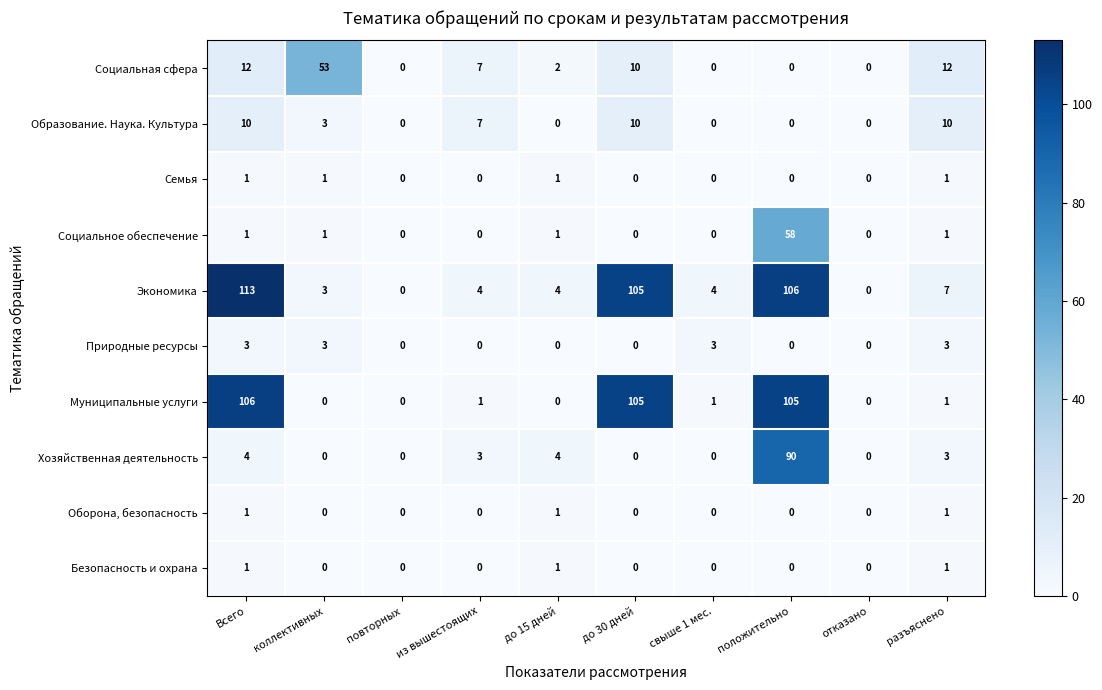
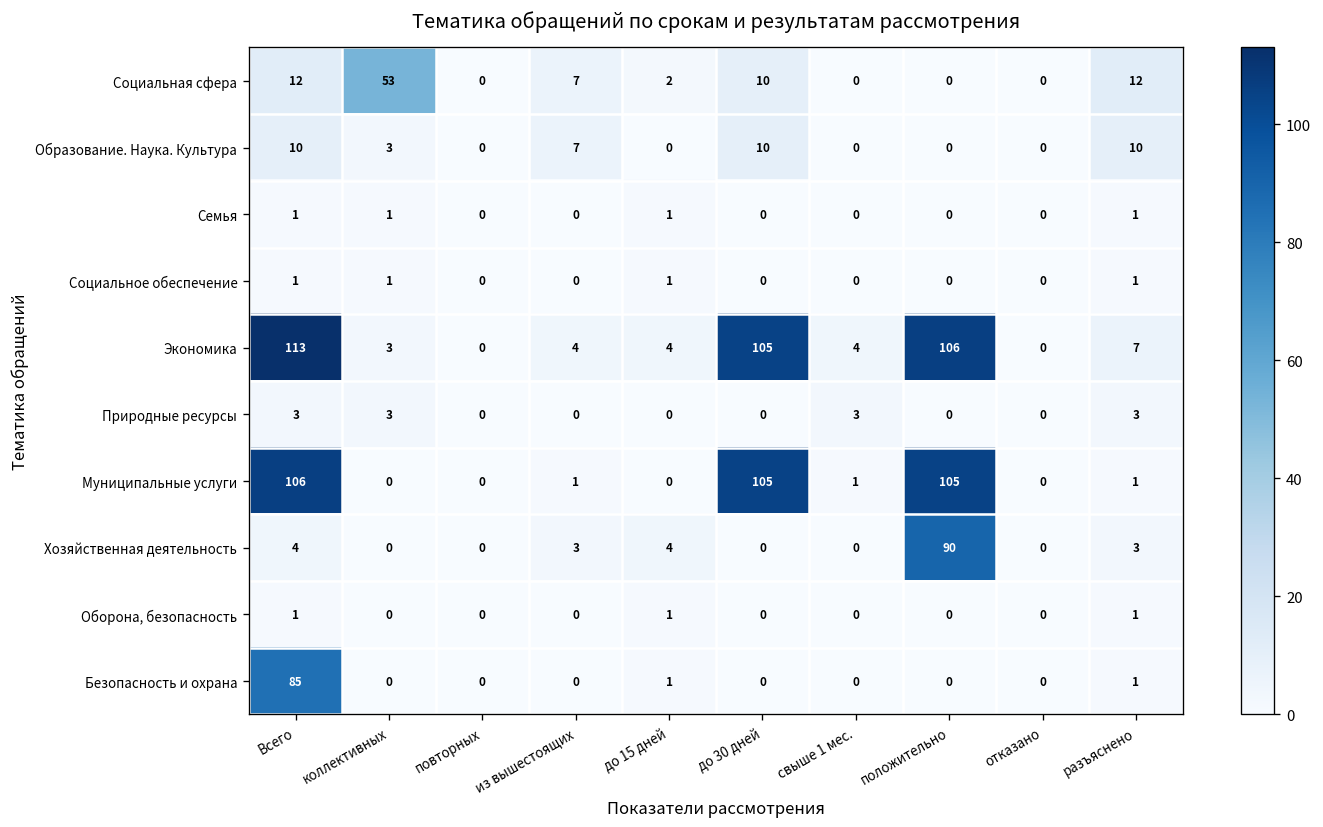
  {
    "Социальная сфера": {
      "Всего": 12,
      "коллективных": 53,
      "повторных": 0,
      "из вышестоящих": 7,
      "до 15 дней": 2,
      "до 30 дней": 10,
      "свыше 1 мес.": 0,
      "положительно": 0,
      "отказано": 0,
      "разъяснено": 12
    },
    "Образование. Наука. Культура": {
      "Всего": 10,
      "коллективных": 3,
      "повторных": 0,
      "из вышестоящих": 7,
      "до 15 дней": 0,
      "до 30 дней": 10,
      "свыше 1 мес.": 0,
      "положительно": 0,
      "отказано": 0,
      "разъяснено": 10
    },
    "Семья": {
      "Всего": 1,
      "коллективных": 1,
      "повторных": 0,
      "из вышестоящих": 0,
      "до 15 дней": 1,
      "до 30 дней": 0,
      "свыше 1 мес.": 0,
      "положительно": 0,
      "отказано": 0,
      "разъяснено": 1
    },
    "Социальное обеспечение": {
      "Всего": 1,
      "коллективных": 1,
      "повторных": 0,
      "из вышестоящих": 0,
      "до 15 дней": 1,
      "до 30 дней": 0,
      "свыше 1 мес.": 0,
-     "положительно": 58,
+     "положительно": 0,
      "отказано": 0,
      "разъяснено": 1
    },
    "Экономика": {
      "Всего": 113,
      "коллективных": 3,
      "повторных": 0,
      "из вышестоящих": 4,
      "до 15 дней": 4,
      "до 30 дней": 105,
      "свыше 1 мес.": 4,
      "положительно": 106,
      "отказано": 0,
      "разъяснено": 7
    },
    "Природные ресурсы": {
      "Всего": 3,
      "коллективных": 3,
      "повторных": 0,
      "из вышестоящих": 0,
      "до 15 дней": 0,
      "до 30 дней": 0,
      "свыше 1 мес.": 3,
      "положительно": 0,
      "отказано": 0,
      "разъяснено": 3
    },
    "Муниципальные услуги": {
      "Всего": 106,
      "коллективных": 0,
      "повторных": 0,
      "из вышестоящих": 1,
      "до 15 дней": 0,
      "до 30 дней": 105,
      "свыше 1 мес.": 1,
      "положительно": 105,
      "отказано": 0,
      "разъяснено": 1
    },
    "Хозяйственная деятельность": {
      "Всего": 4,
      "коллективных": 0,
      "повторных": 0,
      "из вышестоящих": 3,
      "до 15 дней": 4,
      "до 30 дней": 0,
      "свыше 1 мес.": 0,
      "положительно": 90,
      "отказано": 0,
      "разъяснено": 3
    },
    "Оборона, безопасность": {
      "Всего": 1,
      "коллективных": 0,
      "повторных": 0,
      "из вышестоящих": 0,
      "до 15 дней": 1,
      "до 30 дней": 0,
      "свыше 1 мес.": 0,
      "положительно": 0,
      "отказано": 0,
      "разъяснено": 1
    },
    "Безопасность и охрана": {
-     "Всего": 1,
+     "Всего": 85,
      "коллективных": 0,
      "повторных": 0,
      "из вышестоящих": 0,
      "до 15 дней": 1,
      "до 30 дней": 0,
      "свыше 1 мес.": 0,
      "положительно": 0,
      "отказано": 0,
      "разъяснено": 1
    }
  }
